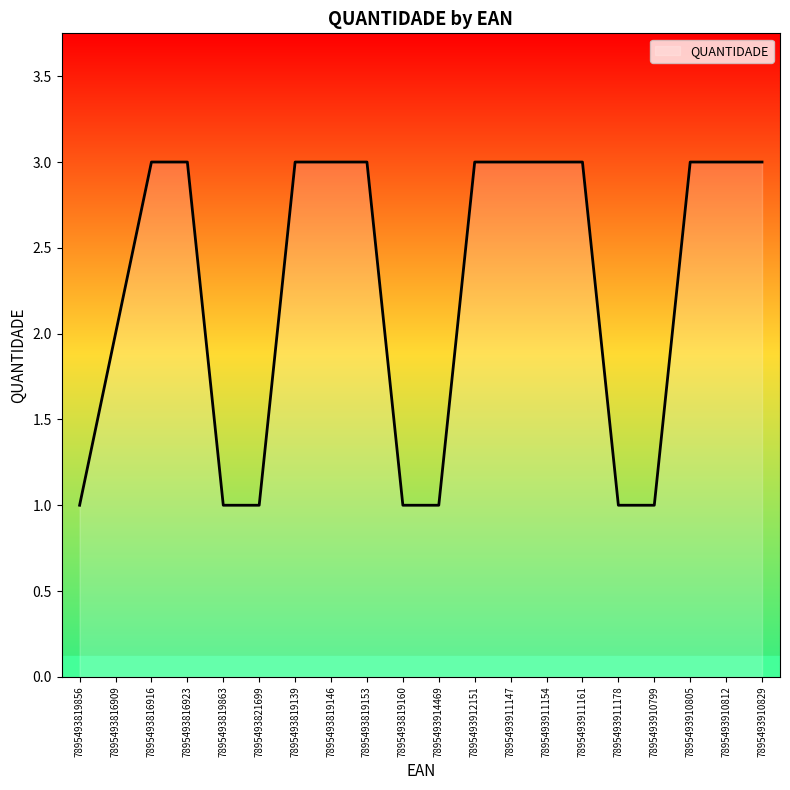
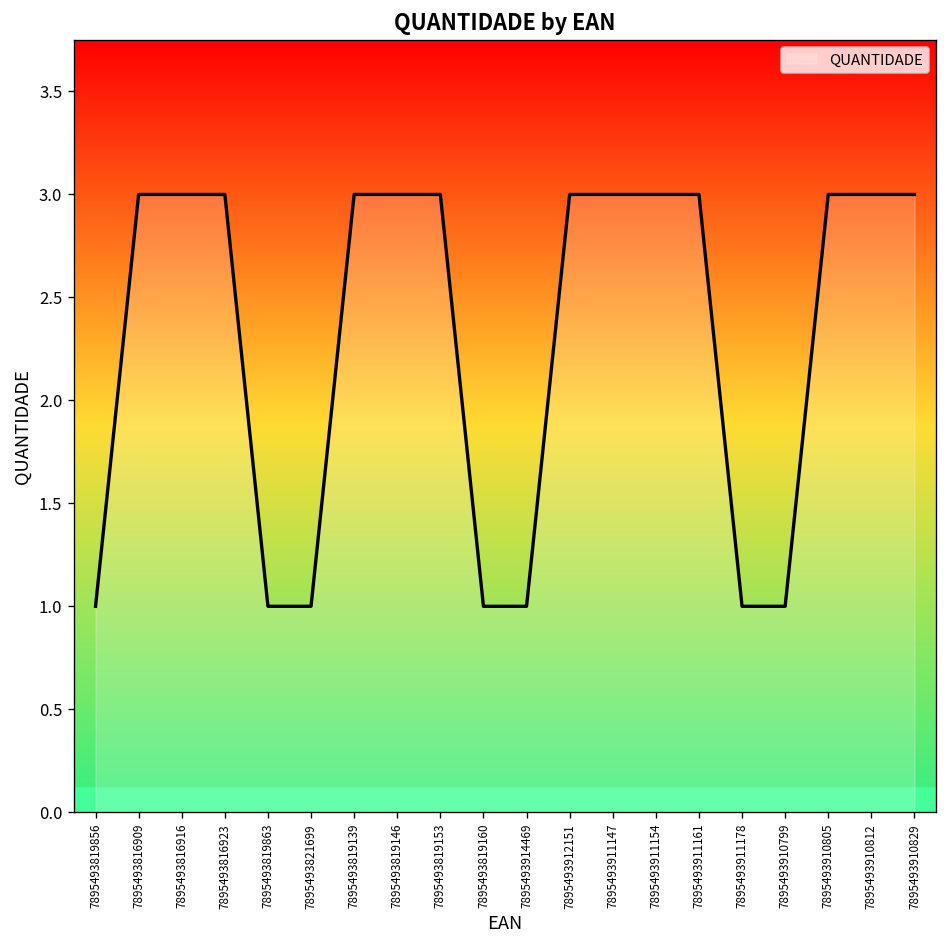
  {
    "7895493819856": 1,
-   "7895493816909": 2,
+   "7895493816909": 3,
    "7895493816916": 3,
    "7895493816923": 3,
    "7895493819863": 1,
    "7895493821699": 1,
    "7895493819139": 3,
    "7895493819146": 3,
    "7895493819153": 3,
    "7895493819160": 1,
    "7895493914469": 1,
    "7895493912151": 3,
    "7895493911147": 3,
    "7895493911154": 3,
    "7895493911161": 3,
    "7895493911178": 1,
    "7895493910799": 1,
    "7895493910805": 3,
    "7895493910812": 3,
    "7895493910829": 3
  }
